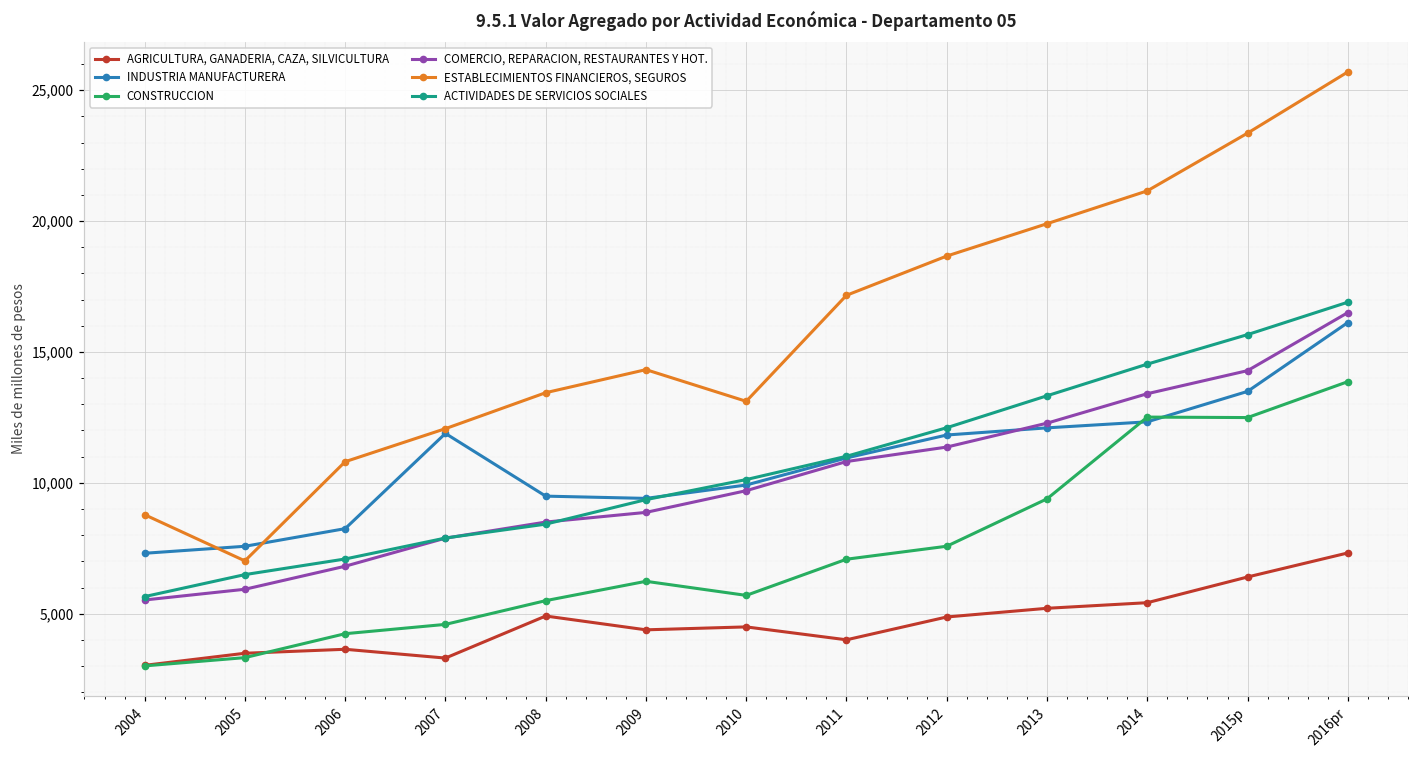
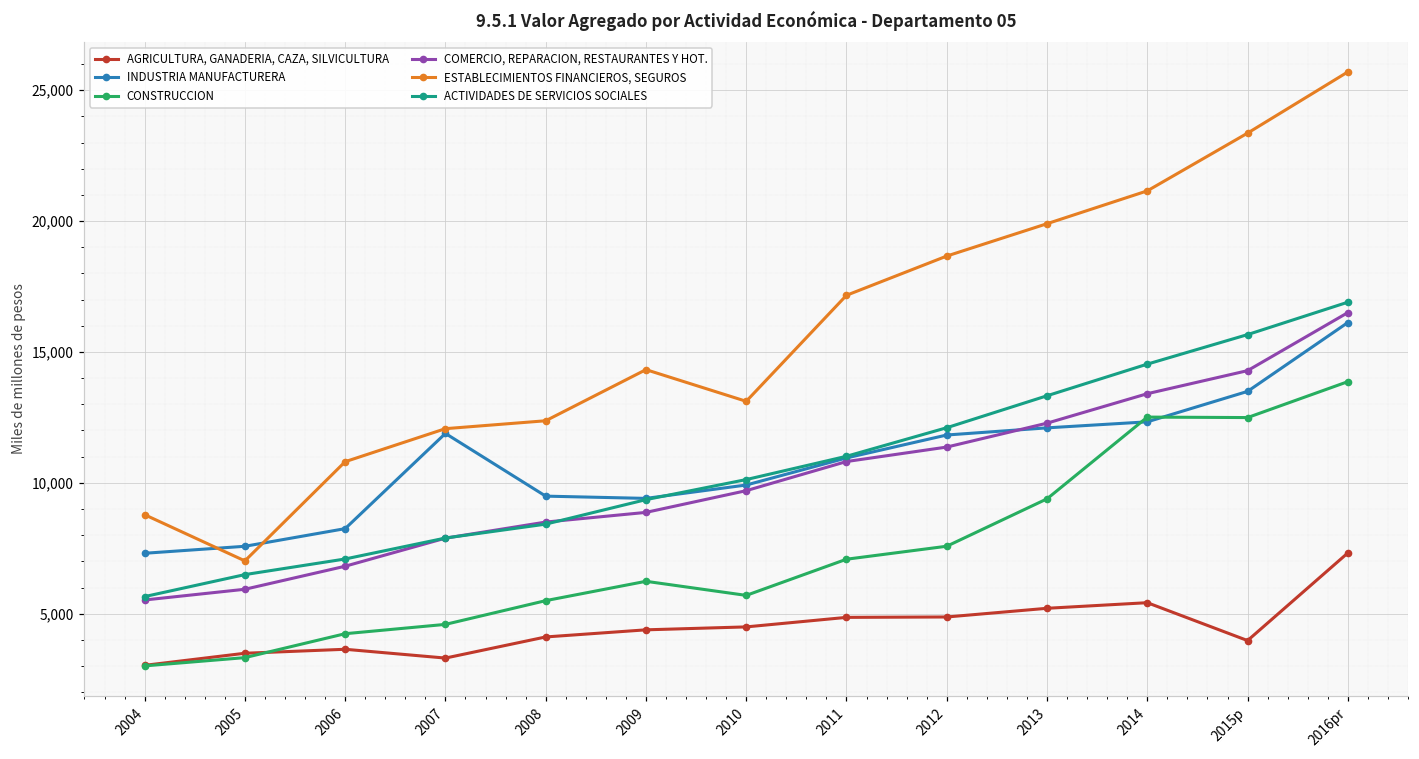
  {
    "AGRICULTURA, GANADERIA, CAZA, SILVICULTURA": {
      "2005": "3,500",
      "2006": "3,600",
      "2007": "3,300",
-     "2008": "4,900",
+     "2008": "4,100",
      "2009": "4,400",
      "2010": "4,500",
-     "2011": "4,000",
+     "2011": "4,900",
      "2012": "4,900",
      "2013": "5,200",
      "2014": "5,400",
-     "2015p": "6,400",
+     "2015p": "4,000",
      "2016pr": "7,300"
    },
    "INDUSTRIA MANUFACTURERA": {
      "2004": "7,300",
      "2005": "7,600",
      "2006": "8,200",
      "2007": "11,900",
      "2008": "9,500",
      "2010": "9,900",
      "2012": "11,800",
      "2013": "12,100",
      "2014": "12,300",
      "2015p": "13,500",
      "2016pr": "16,100"
    },
    "COMERCIO, REPARACION, RESTAURANTES Y HOT.": {
      "2004": "5,500",
      "2005": "5,900",
      "2006": "6,800",
      "2009": "8,900",
      "2010": "9,700",
      "2011": "10,800",
      "2012": "11,400",
      "2013": "12,300",
      "2014": "13,400",
      "2015p": "14,300",
      "2016pr": "16,500"
    },
    "ESTABLECIMIENTOS FINANCIEROS, SEGUROS": {
      "2004": "8,800",
      "2005": "7,000",
      "2006": "10,800",
      "2007": "12,100",
-     "2008": "13,400",
+     "2008": "12,400",
      "2009": "14,300",
      "2010": "13,100",
      "2011": "17,200",
      "2012": "18,700",
      "2013": "19,900",
      "2014": "21,200",
      "2015p": "23,400",
      "2016pr": "25,700"
    }
  }
